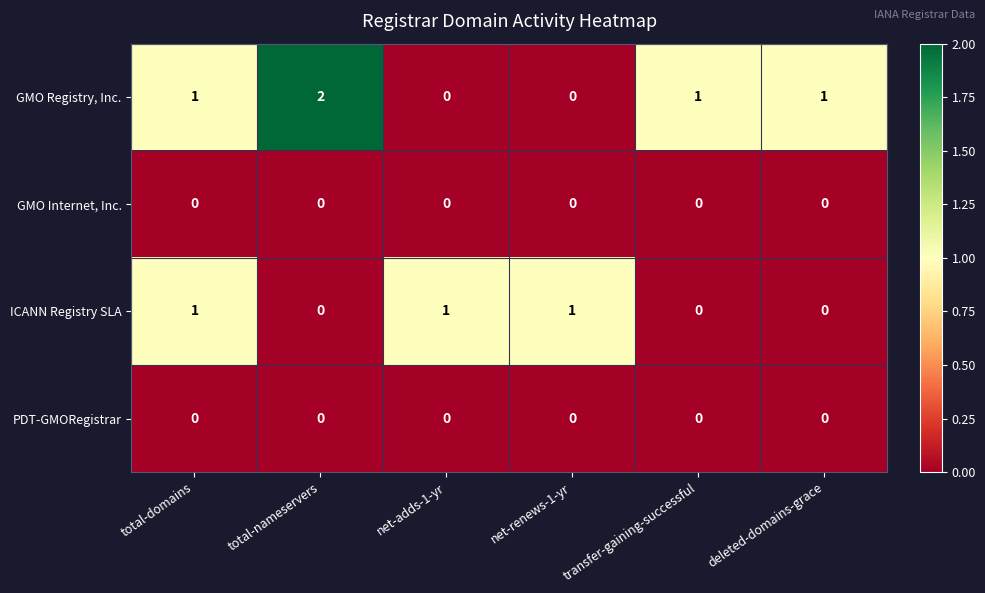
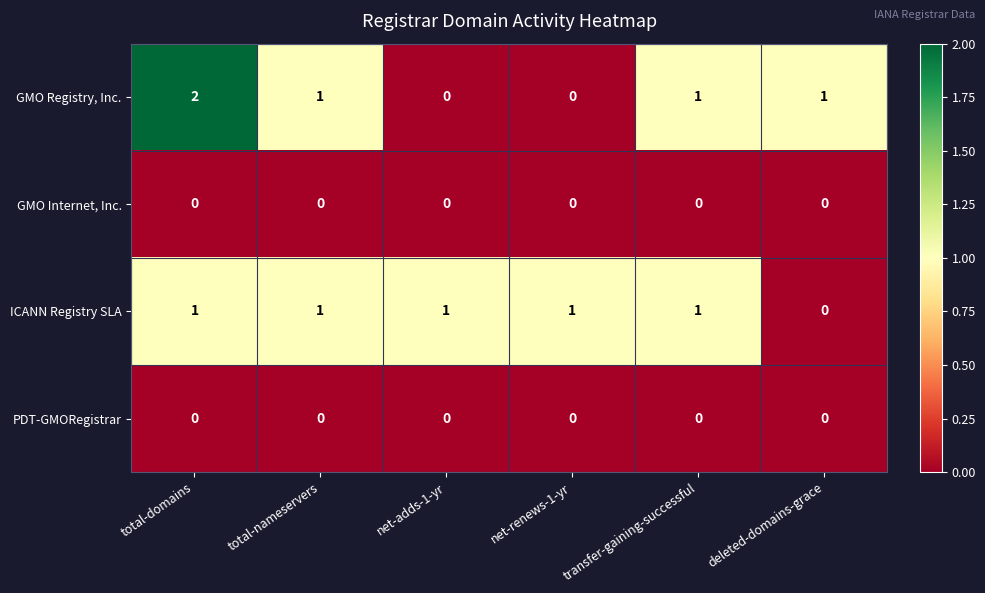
  {
    "GMO Registry, Inc.": {
-     "total-domains": 1,
-     "total-nameservers": 2,
+     "total-domains": 2,
+     "total-nameservers": 1,
      "net-adds-1-yr": 0,
      "net-renews-1-yr": 0,
      "transfer-gaining-successful": 1,
      "deleted-domains-grace": 1
    },
    "GMO Internet, Inc.": {
      "total-domains": 0,
      "total-nameservers": 0,
      "net-adds-1-yr": 0,
      "net-renews-1-yr": 0,
      "transfer-gaining-successful": 0,
      "deleted-domains-grace": 0
    },
    "ICANN Registry SLA": {
      "total-domains": 1,
-     "total-nameservers": 0,
+     "total-nameservers": 1,
      "net-adds-1-yr": 1,
      "net-renews-1-yr": 1,
-     "transfer-gaining-successful": 0,
+     "transfer-gaining-successful": 1,
      "deleted-domains-grace": 0
    },
    "PDT-GMORegistrar": {
      "total-domains": 0,
      "total-nameservers": 0,
      "net-adds-1-yr": 0,
      "net-renews-1-yr": 0,
      "transfer-gaining-successful": 0,
      "deleted-domains-grace": 0
    }
  }
